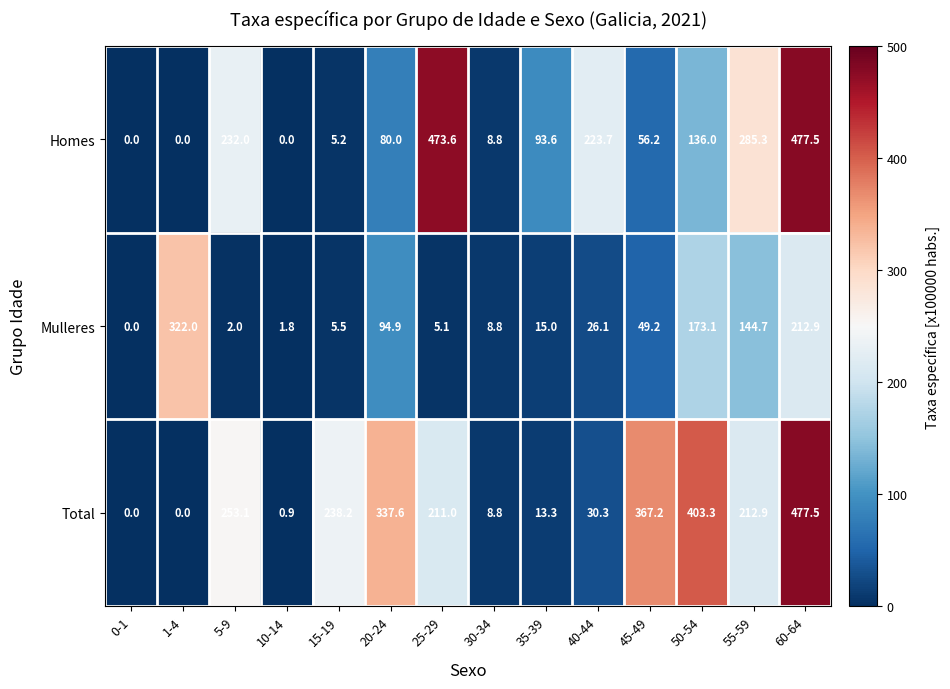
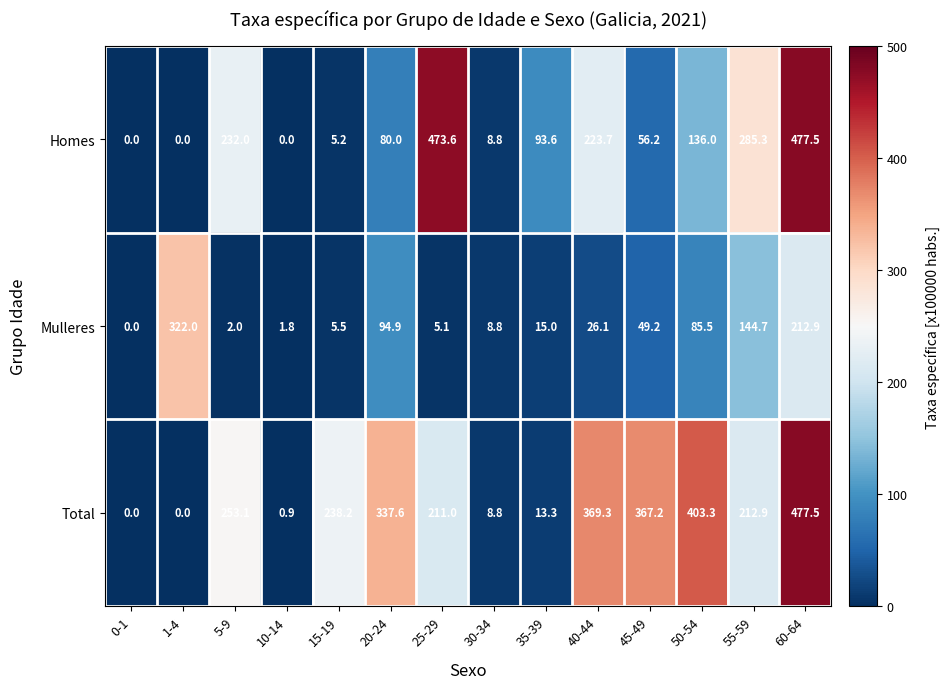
  {
    "Homes": {
      "0-1": 0.0,
      "1-4": 0.0,
      "10-14": 0.0,
      "15-19": 5.2,
      "20-24": 80.0,
      "25-29": 473.6,
      "30-34": 8.8,
      "35-39": 93.6,
      "45-49": 56.2,
      "50-54": 136.0,
      "60-64": 477.5
    },
    "Mulleres": {
      "0-1": 0.0,
      "1-4": 322.0,
      "5-9": 2.0,
      "10-14": 1.8,
      "15-19": 5.5,
      "20-24": 94.9,
      "25-29": 5.1,
      "30-34": 8.8,
      "35-39": 15.0,
      "40-44": 26.1,
      "45-49": 49.2,
-     "50-54": 173.1,
+     "50-54": 85.5,
      "55-59": 144.7
    },
    "Total": {
      "0-1": 0.0,
      "1-4": 0.0,
      "10-14": 0.9,
      "20-24": 337.6,
      "30-34": 8.8,
      "35-39": 13.3,
-     "40-44": 30.3,
+     "40-44": 369.3,
      "45-49": 367.2,
      "50-54": 403.3,
      "60-64": 477.5
    }
  }
